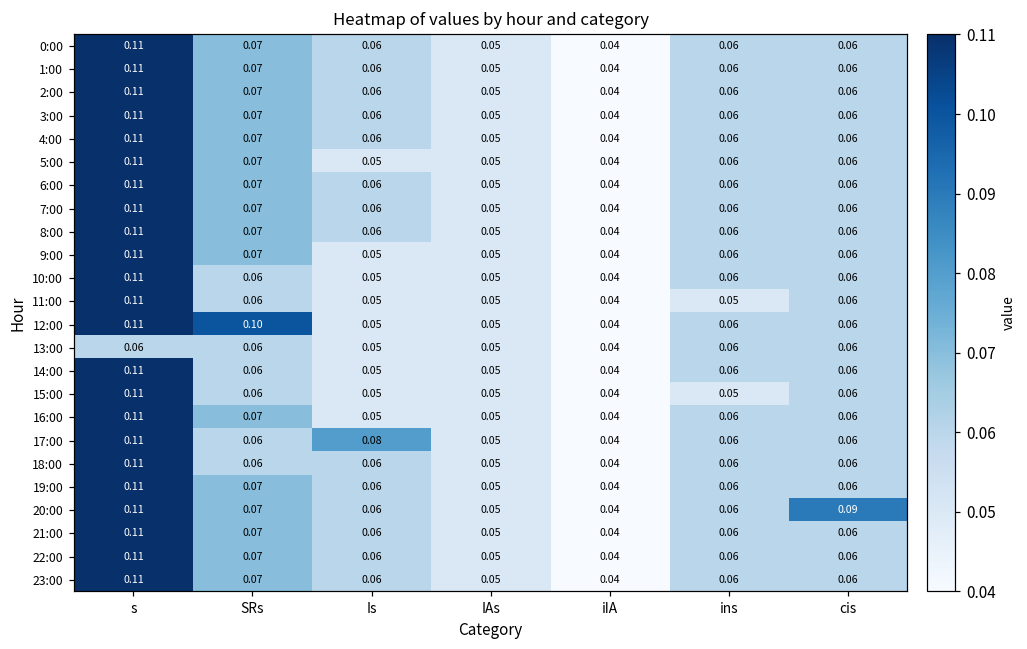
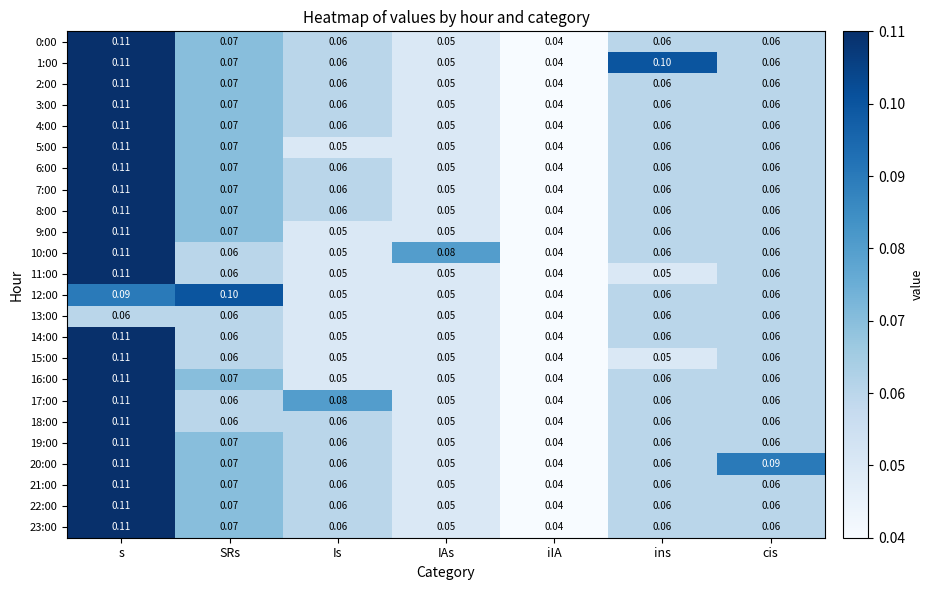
  {
    "0:00": {
      "s": 0.11,
      "SRs": 0.07,
      "Is": 0.06,
      "IAs": 0.05,
      "iIA": 0.04,
      "ins": 0.06,
      "cis": 0.06
    },
    "1:00": {
      "s": 0.11,
      "SRs": 0.07,
      "Is": 0.06,
      "IAs": 0.05,
      "iIA": 0.04,
-     "ins": 0.06,
+     "ins": 0.10,
      "cis": 0.06
    },
    "2:00": {
      "s": 0.11,
      "SRs": 0.07,
      "Is": 0.06,
      "IAs": 0.05,
      "iIA": 0.04,
      "ins": 0.06,
      "cis": 0.06
    },
    "3:00": {
      "s": 0.11,
      "SRs": 0.07,
      "Is": 0.06,
      "IAs": 0.05,
      "iIA": 0.04,
      "ins": 0.06,
      "cis": 0.06
    },
    "4:00": {
      "s": 0.11,
      "SRs": 0.07,
      "Is": 0.06,
      "IAs": 0.05,
      "iIA": 0.04,
      "ins": 0.06,
      "cis": 0.06
    },
    "5:00": {
      "s": 0.11,
      "SRs": 0.07,
      "Is": 0.05,
      "IAs": 0.05,
      "iIA": 0.04,
      "ins": 0.06,
      "cis": 0.06
    },
    "6:00": {
      "s": 0.11,
      "SRs": 0.07,
      "Is": 0.06,
      "IAs": 0.05,
      "iIA": 0.04,
      "ins": 0.06,
      "cis": 0.06
    },
    "7:00": {
      "s": 0.11,
      "SRs": 0.07,
      "Is": 0.06,
      "IAs": 0.05,
      "iIA": 0.04,
      "ins": 0.06,
      "cis": 0.06
    },
    "8:00": {
      "s": 0.11,
      "SRs": 0.07,
      "Is": 0.06,
      "IAs": 0.05,
      "iIA": 0.04,
      "ins": 0.06,
      "cis": 0.06
    },
    "9:00": {
      "s": 0.11,
      "SRs": 0.07,
      "Is": 0.05,
      "IAs": 0.05,
      "iIA": 0.04,
      "ins": 0.06,
      "cis": 0.06
    },
    "10:00": {
      "s": 0.11,
      "SRs": 0.06,
      "Is": 0.05,
-     "IAs": 0.05,
+     "IAs": 0.08,
      "iIA": 0.04,
      "ins": 0.06,
      "cis": 0.06
    },
    "11:00": {
      "s": 0.11,
      "SRs": 0.06,
      "Is": 0.05,
      "IAs": 0.05,
      "iIA": 0.04,
      "ins": 0.05,
      "cis": 0.06
    },
    "12:00": {
-     "s": 0.11,
+     "s": 0.09,
      "SRs": 0.10,
      "Is": 0.05,
      "IAs": 0.05,
      "iIA": 0.04,
      "ins": 0.06,
      "cis": 0.06
    },
    "13:00": {
      "s": 0.06,
      "SRs": 0.06,
      "Is": 0.05,
      "IAs": 0.05,
      "iIA": 0.04,
      "ins": 0.06,
      "cis": 0.06
    },
    "14:00": {
      "s": 0.11,
      "SRs": 0.06,
      "Is": 0.05,
      "IAs": 0.05,
      "iIA": 0.04,
      "ins": 0.06,
      "cis": 0.06
    },
    "15:00": {
      "s": 0.11,
      "SRs": 0.06,
      "Is": 0.05,
      "IAs": 0.05,
      "iIA": 0.04,
      "ins": 0.05,
      "cis": 0.06
    },
    "16:00": {
      "s": 0.11,
      "SRs": 0.07,
      "Is": 0.05,
      "IAs": 0.05,
      "iIA": 0.04,
      "ins": 0.06,
      "cis": 0.06
    },
    "17:00": {
      "s": 0.11,
      "SRs": 0.06,
      "Is": 0.08,
      "IAs": 0.05,
      "iIA": 0.04,
      "ins": 0.06,
      "cis": 0.06
    },
    "18:00": {
      "s": 0.11,
      "SRs": 0.06,
      "Is": 0.06,
      "IAs": 0.05,
      "iIA": 0.04,
      "ins": 0.06,
      "cis": 0.06
    },
    "19:00": {
      "s": 0.11,
      "SRs": 0.07,
      "Is": 0.06,
      "IAs": 0.05,
      "iIA": 0.04,
      "ins": 0.06,
      "cis": 0.06
    },
    "20:00": {
      "s": 0.11,
      "SRs": 0.07,
      "Is": 0.06,
      "IAs": 0.05,
      "iIA": 0.04,
      "ins": 0.06,
      "cis": 0.09
    },
    "21:00": {
      "s": 0.11,
      "SRs": 0.07,
      "Is": 0.06,
      "IAs": 0.05,
      "iIA": 0.04,
      "ins": 0.06,
      "cis": 0.06
    },
    "22:00": {
      "s": 0.11,
      "SRs": 0.07,
      "Is": 0.06,
      "IAs": 0.05,
      "iIA": 0.04,
      "ins": 0.06,
      "cis": 0.06
    },
    "23:00": {
      "s": 0.11,
      "SRs": 0.07,
      "Is": 0.06,
      "IAs": 0.05,
      "iIA": 0.04,
      "ins": 0.06,
      "cis": 0.06
    }
  }
